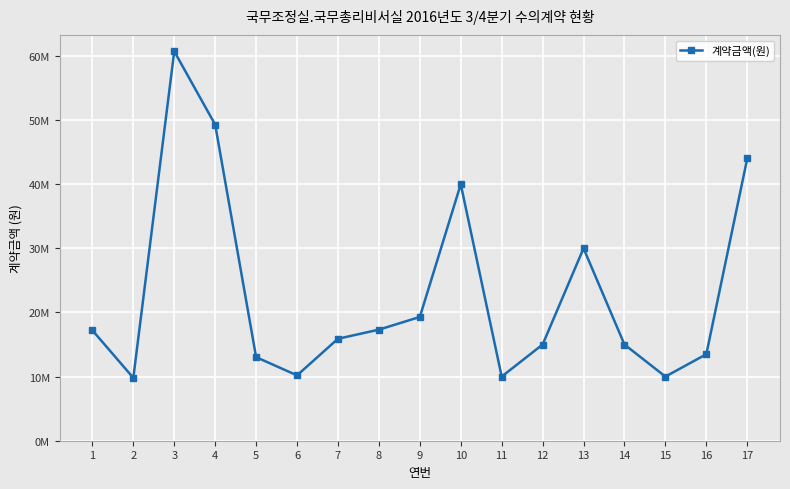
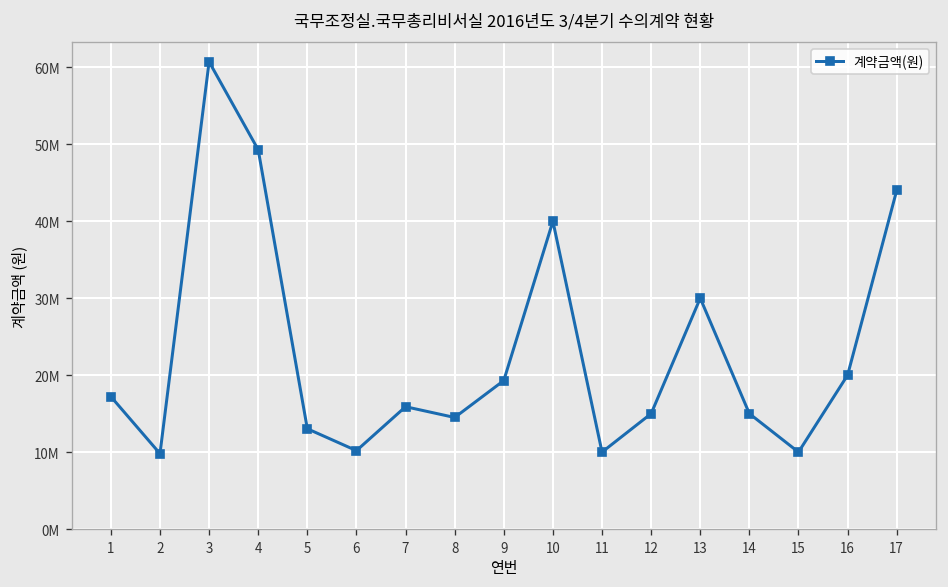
  {
    "1": 17000000,
    "2": 10000000,
    "3": 61000000,
    "4": 49000000,
    "5": 13000000,
    "6": 10000000,
    "7": 16000000,
-   "8": 17000000,
+   "8": 15000000,
    "9": 19000000,
    "10": 40000000,
    "11": 10000000,
    "12": 15000000,
    "13": 30000000,
    "14": 15000000,
    "15": 10000000,
-   "16": 13000000,
+   "16": 20000000,
    "17": 44000000
  }
